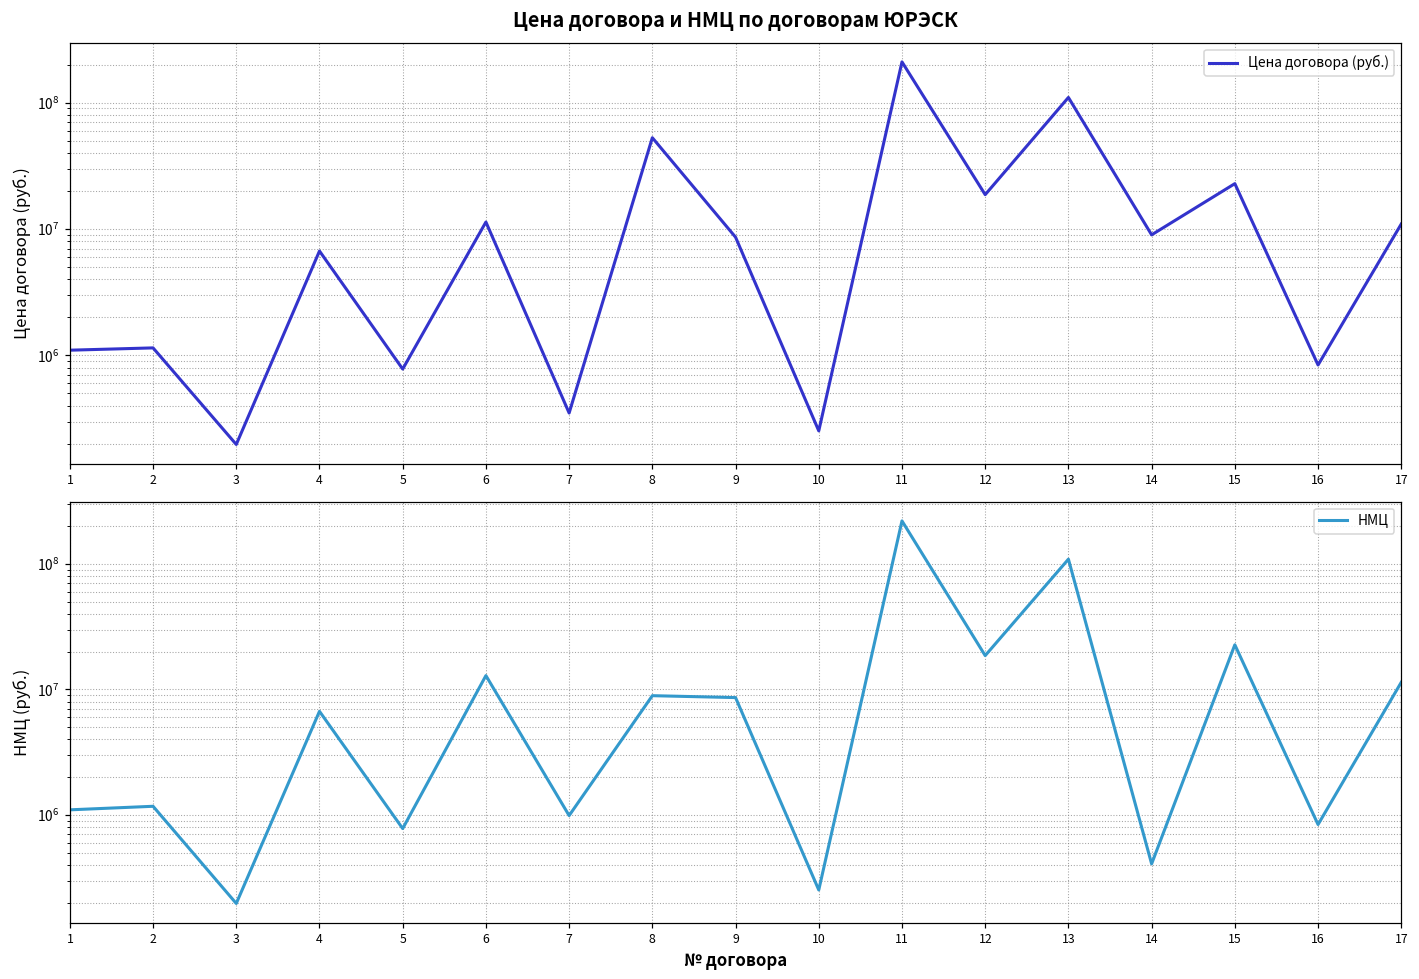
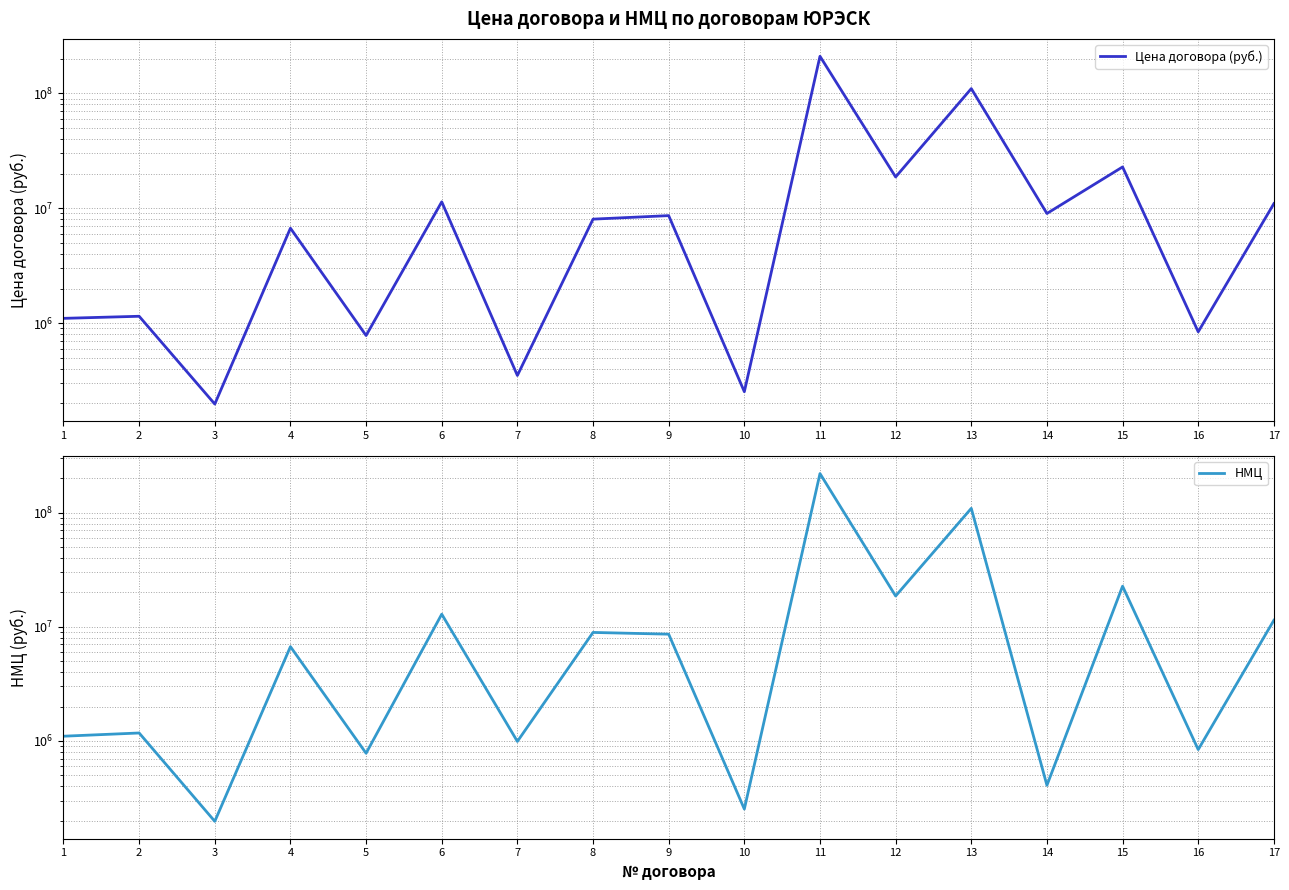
  {
    "Цена договора и НМЦ по договорам ЮРЭСК": {
      "1": 1100000,
      "2": 1100000,
      "3": 200000,
      "4": 7000000,
      "5": 800000,
      "6": 11000000,
      "7": 350000,
-     "8": 50000000,
+     "8": 8000000,
      "9": 9000000,
      "10": 250000,
      "11": 210000000,
      "12": 19000000,
      "13": 110000000,
      "14": 9000000,
      "15": 23000000,
      "16": 800000,
      "17": 11000000
    }
  }
